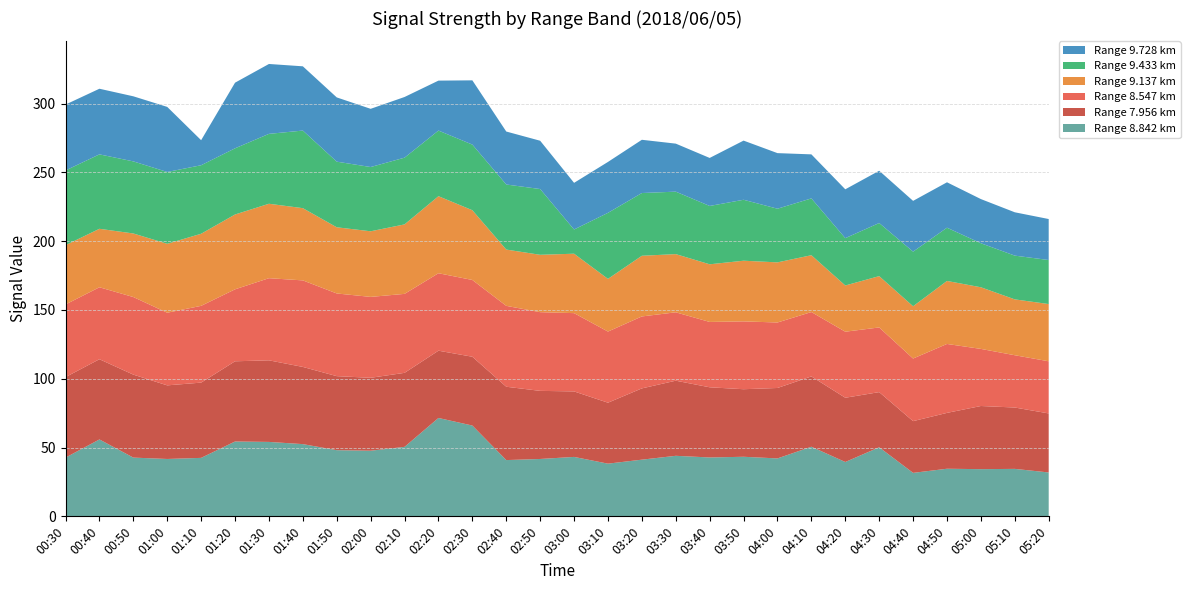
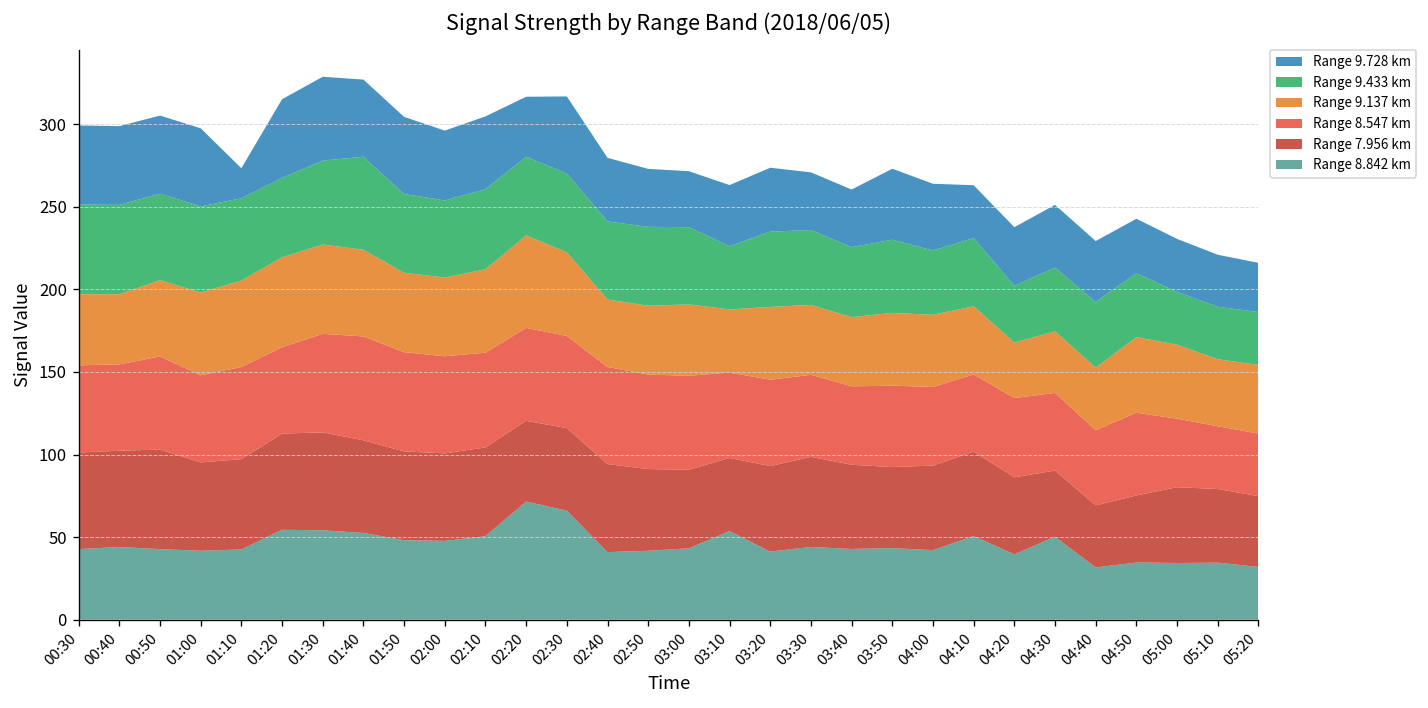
  {
    "Range 8.842 km": {
      "00:30": 43,
-     "00:40": 56,
+     "00:40": 44,
      "00:50": 43,
      "01:00": 42,
      "01:10": 43,
      "01:20": 54,
      "01:30": 54,
      "01:40": 53,
      "01:50": 48,
      "02:00": 48,
      "02:10": 51,
      "02:20": 72,
      "02:30": 66,
      "02:40": 41,
      "02:50": 42,
      "03:00": 43,
-     "03:10": 38,
+     "03:10": 54,
      "03:20": 41,
      "03:30": 44,
      "03:40": 43,
      "03:50": 43,
      "04:00": 42,
      "04:10": 51,
      "04:20": 40,
      "04:30": 50,
      "04:40": 32,
      "04:50": 35,
      "05:00": 34,
      "05:10": 35,
      "05:20": 32
    },
    "Range 9.433 km": {
      "00:30": 54,
      "00:40": 54,
      "00:50": 52,
      "01:00": 52,
      "01:10": 50,
      "01:20": 48,
      "01:30": 51,
      "01:40": 56,
      "01:50": 48,
      "02:00": 47,
      "02:10": 49,
      "02:20": 48,
      "02:30": 48,
      "02:40": 47,
      "02:50": 48,
-     "03:00": 18,
-     "03:10": 48,
+     "03:00": 47,
+     "03:10": 38,
      "03:20": 46,
      "03:30": 45,
      "03:40": 42,
      "03:50": 44,
      "04:00": 39,
      "04:10": 41,
      "04:20": 34,
      "04:30": 39,
      "04:40": 40,
      "04:50": 39,
      "05:00": 32,
      "05:10": 32,
      "05:20": 32
    },
    "Range 9.728 km": {
      "00:30": 48,
      "00:40": 48,
      "00:50": 47,
      "01:00": 47,
      "01:10": 18,
      "01:20": 48,
      "01:30": 51,
      "01:40": 47,
      "01:50": 47,
      "02:00": 42,
      "02:10": 44,
      "02:20": 36,
      "02:30": 47,
      "02:40": 39,
      "02:50": 35,
      "03:00": 34,
      "03:10": 37,
      "03:20": 39,
      "03:30": 35,
      "03:40": 35,
      "03:50": 43,
      "04:00": 40,
      "04:10": 32,
      "04:20": 36,
      "04:30": 38,
      "04:40": 37,
      "04:50": 33,
      "05:00": 32,
      "05:10": 32,
      "05:20": 30
    }
  }
